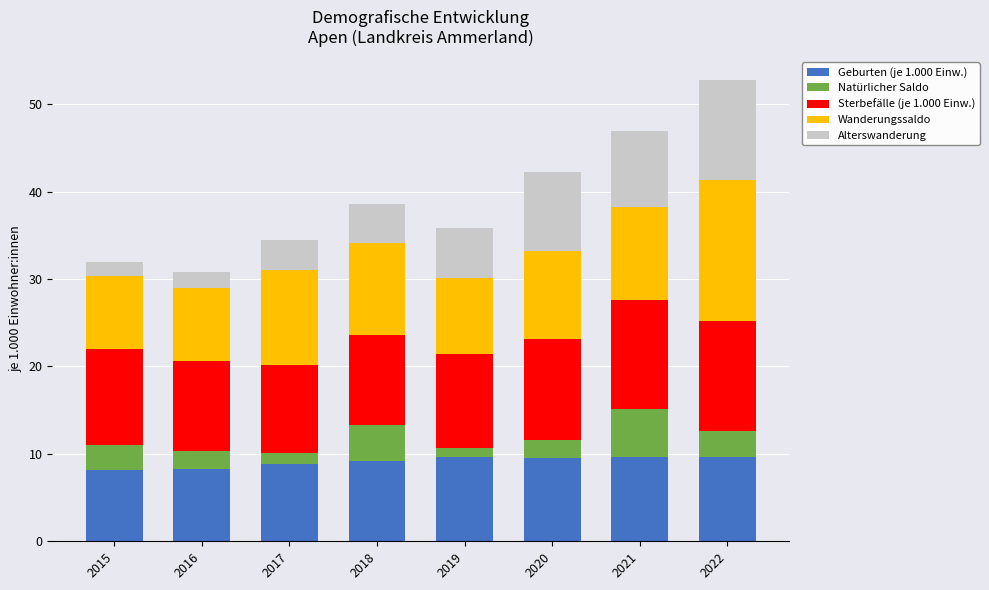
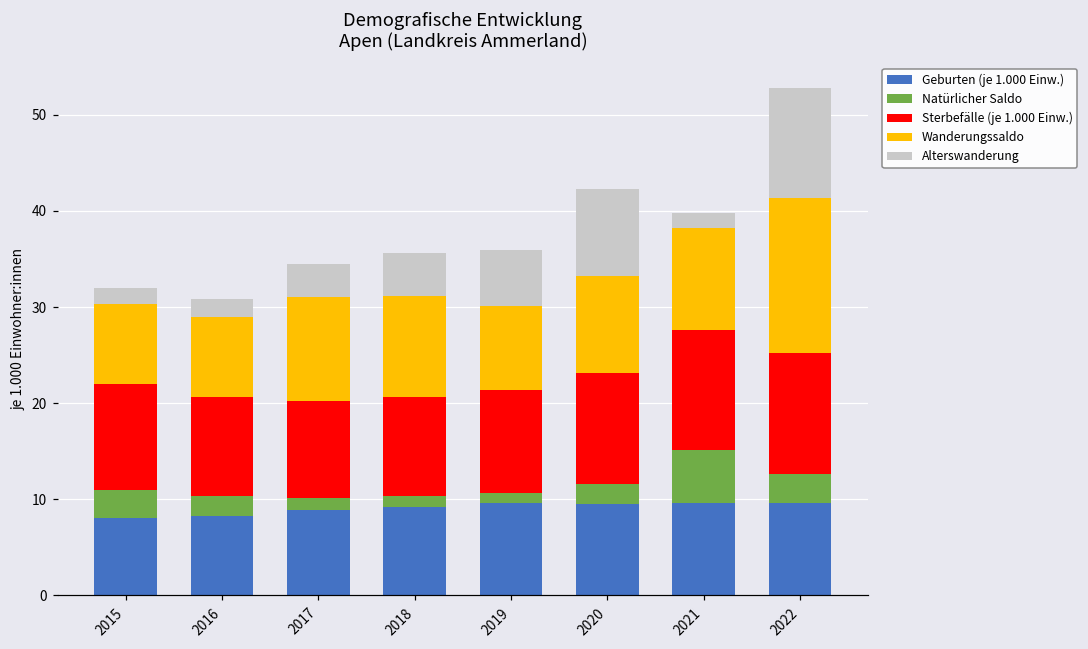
  {
    "Geburten (je 1.000 Einw.)": {
      "2015": 8,
      "2016": 8,
      "2017": 9,
      "2018": 9,
      "2019": 10,
      "2020": 10,
      "2021": 10,
      "2022": 10
    },
    "Natürlicher Saldo": {
      "2015": 3,
      "2016": 2,
      "2017": 1,
-     "2018": 4,
+     "2018": 1,
      "2019": 1,
      "2020": 2,
      "2021": 6,
      "2022": 3
    },
    "Sterbefälle (je 1.000 Einw.)": {
      "2015": 11,
      "2016": 10,
      "2017": 10,
      "2018": 10,
      "2019": 11,
      "2020": 12,
      "2021": 13,
      "2022": 13
    },
    "Wanderungssaldo": {
      "2015": 8,
      "2016": 8,
      "2017": 11,
      "2018": 11,
      "2019": 9,
      "2020": 10,
      "2021": 11,
      "2022": 16
    },
    "Alterswanderung": {
      "2015": 2,
      "2016": 2,
      "2017": 3,
      "2018": 4,
      "2019": 6,
      "2020": 9,
-     "2021": 9,
+     "2021": 2,
      "2022": 11
    }
  }
